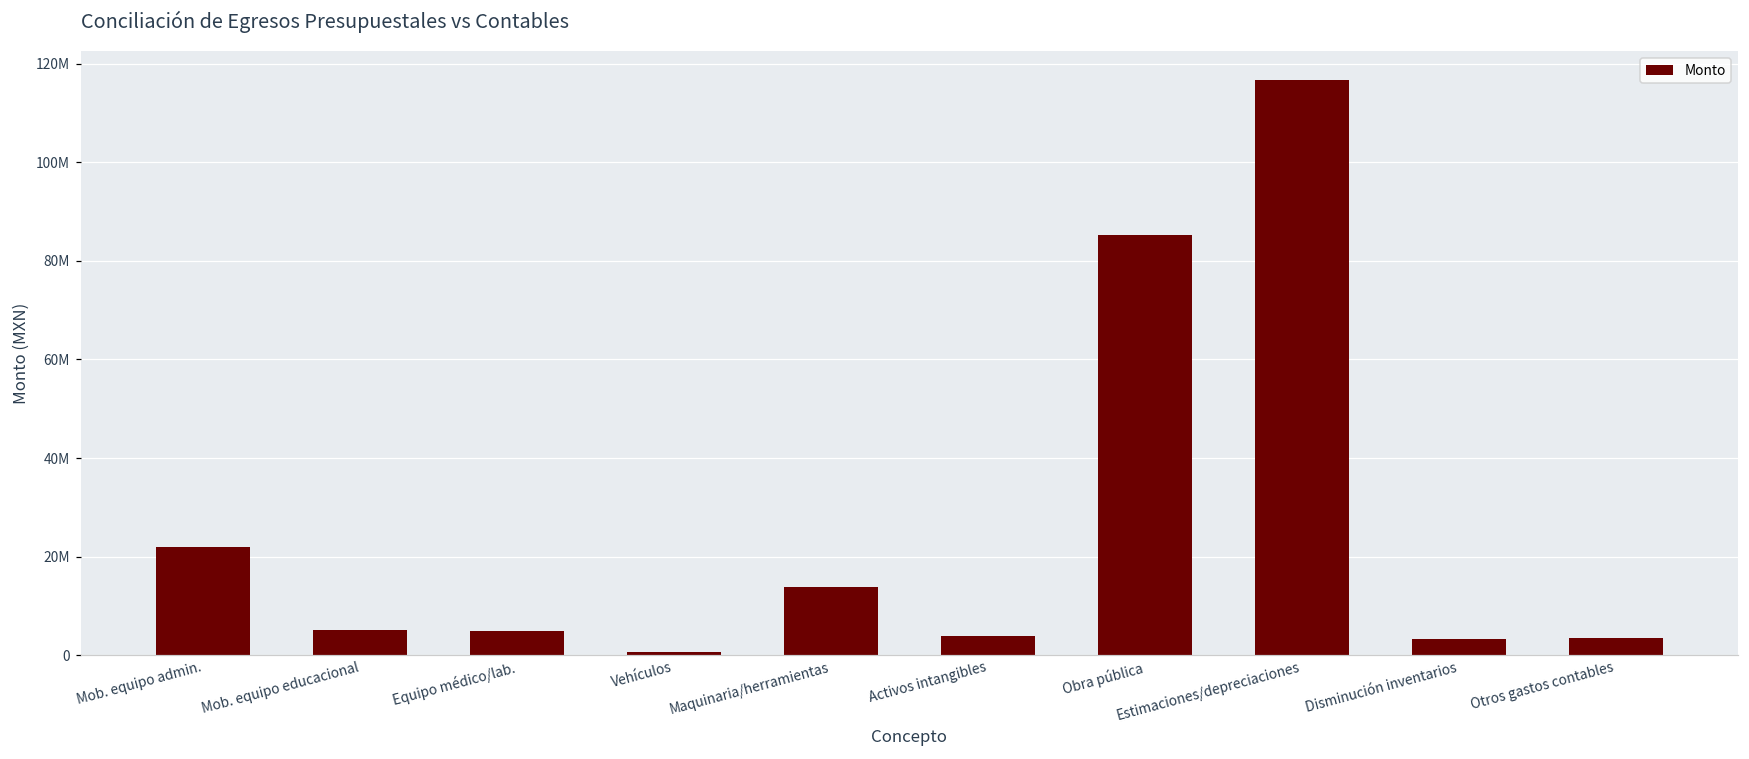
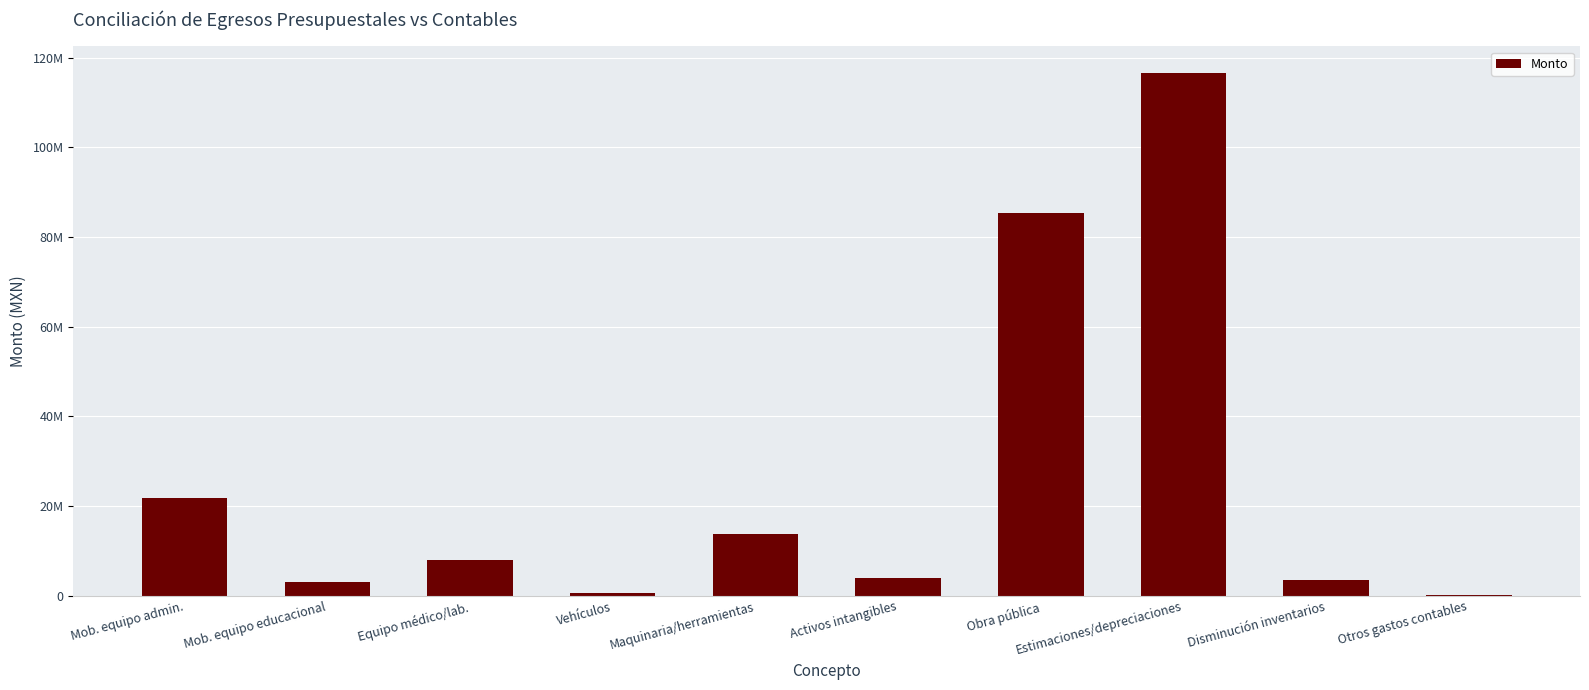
  {
    "Mob. equipo admin.": 22000000,
-   "Mob. equipo educacional": 5000000,
-   "Equipo médico/lab.": 5000000,
+   "Mob. equipo educacional": 3000000,
+   "Equipo médico/lab.": 8000000,
    "Vehículos": 1000000,
    "Maquinaria/herramientas": 14000000,
    "Activos intangibles": 4000000,
    "Obra pública": 85000000,
    "Estimaciones/depreciaciones": 117000000,
    "Disminución inventarios": 3000000,
-   "Otros gastos contables": 3000000
+   "Otros gastos contables": 0
  }
